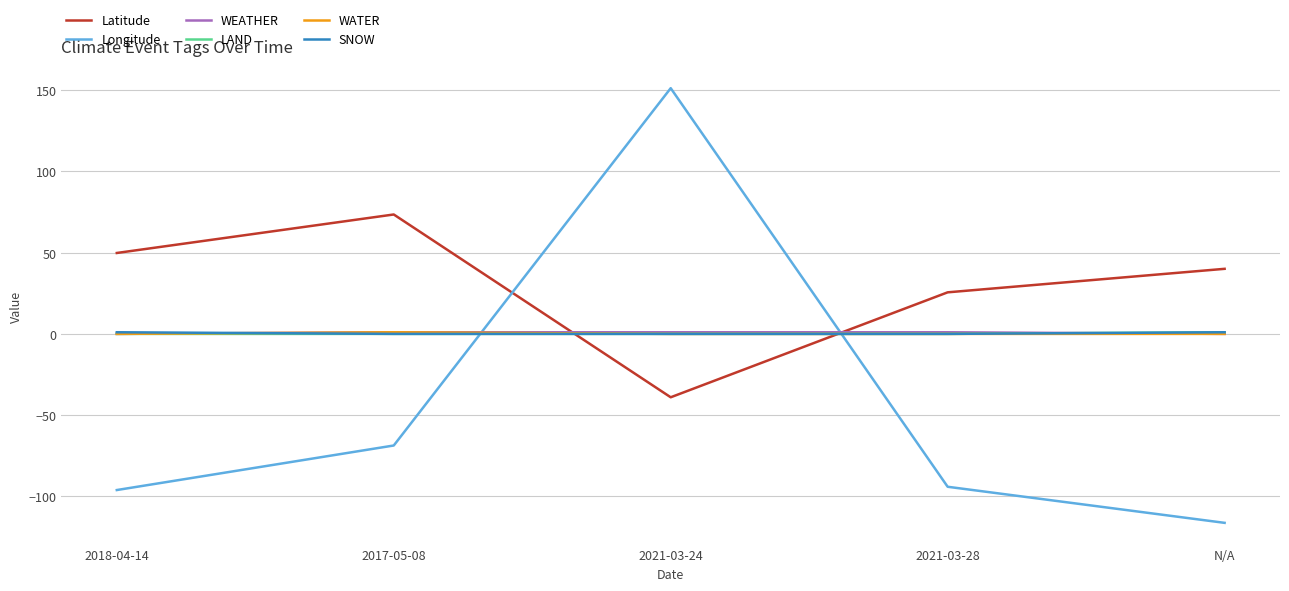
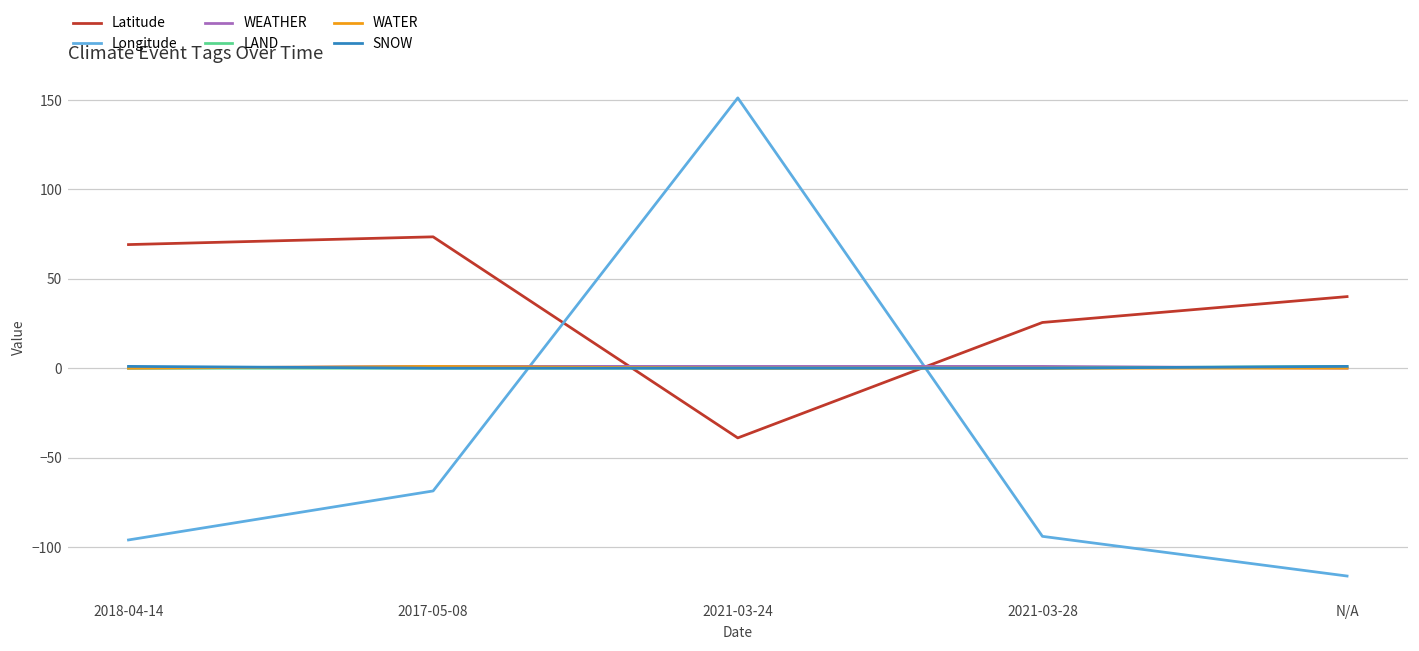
  {
    "Latitude": {
-     "2018-04-14": 50,
+     "2018-04-14": 69,
      "2017-05-08": 73,
      "2021-03-24": -39,
      "2021-03-28": 26,
      "N/A": 40
    },
    "Longitude": {
      "2018-04-14": -96,
      "2017-05-08": -69,
      "2021-03-24": 151,
      "2021-03-28": -94,
      "N/A": -116
    }
  }
